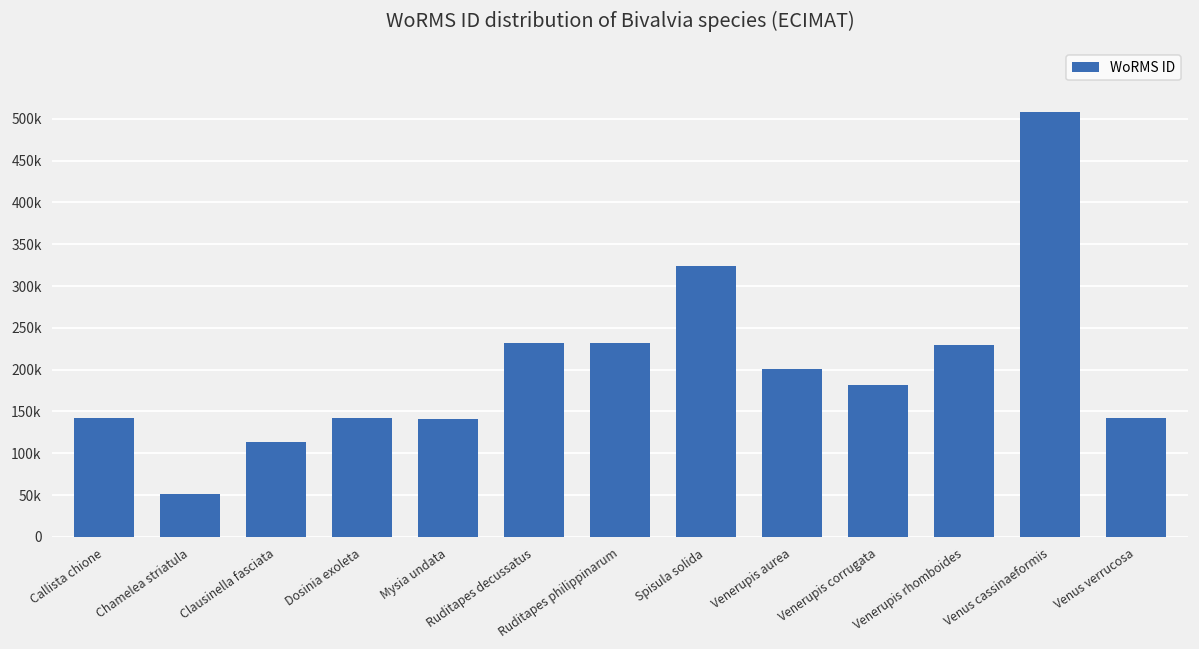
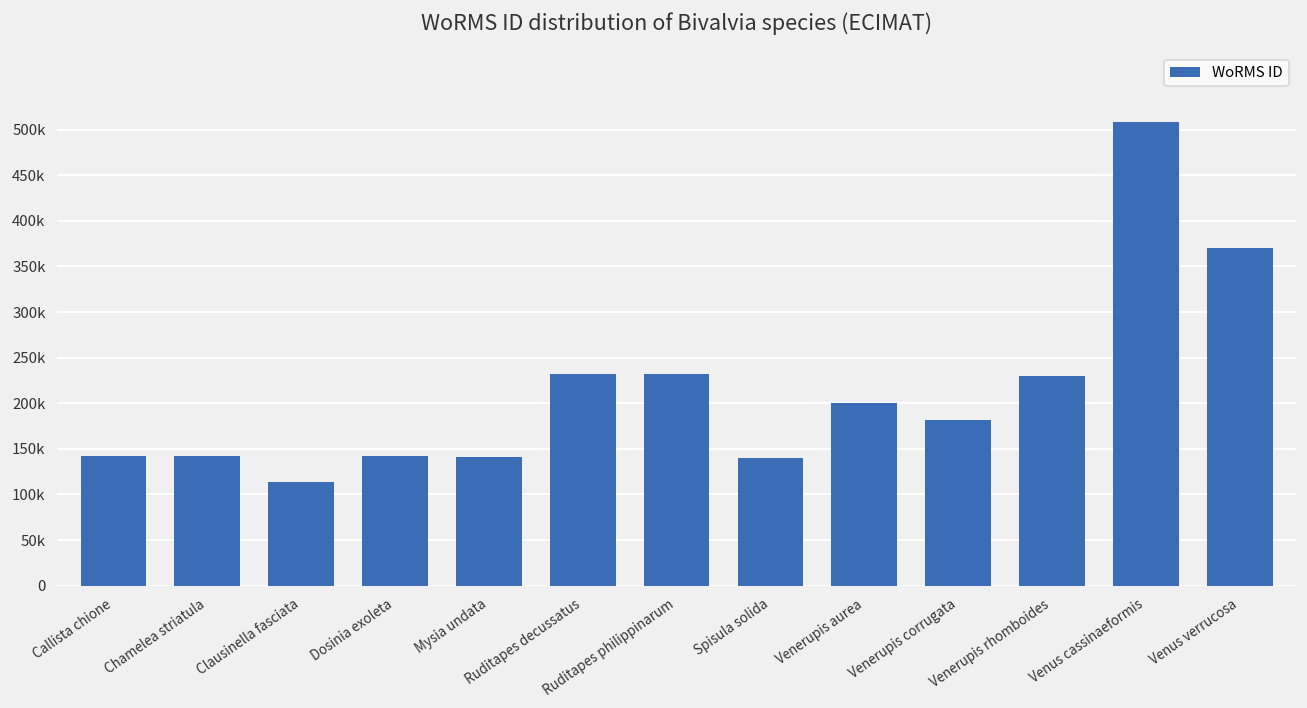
  {
    "Callista chione": 140000,
-   "Chamelea striatula": 50000,
+   "Chamelea striatula": 140000,
    "Clausinella fasciata": 110000,
    "Dosinia exoleta": 140000,
    "Mysia undata": 140000,
    "Ruditapes decussatus": 230000,
    "Ruditapes philippinarum": 230000,
-   "Spisula solida": 320000,
+   "Spisula solida": 140000,
    "Venerupis aurea": 200000,
    "Venerupis corrugata": 180000,
    "Venerupis rhomboides": 230000,
    "Venus cassinaeformis": 510000,
-   "Venus verrucosa": 140000
+   "Venus verrucosa": 370000
  }
